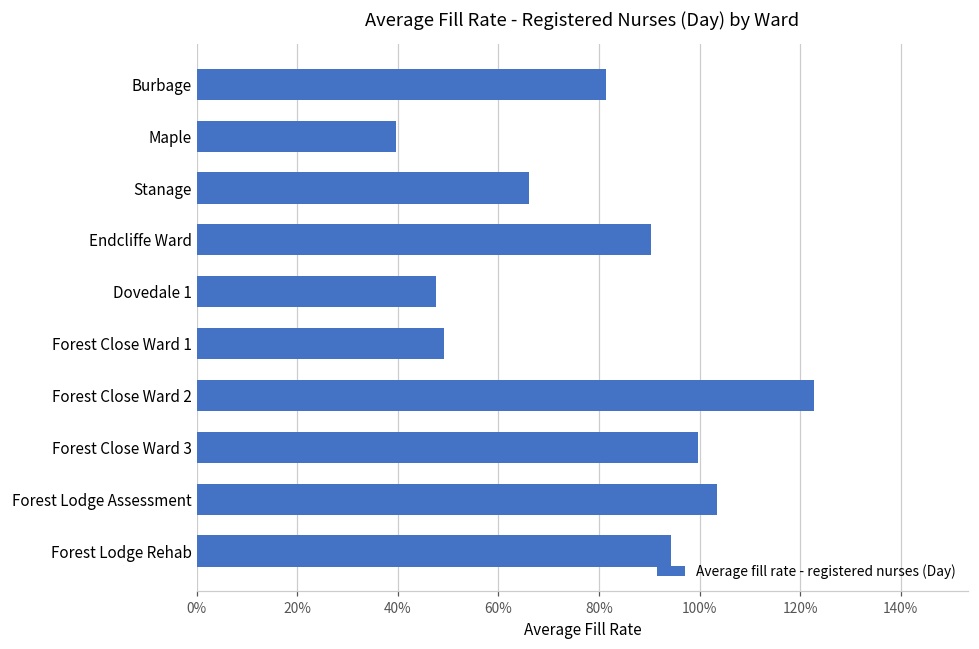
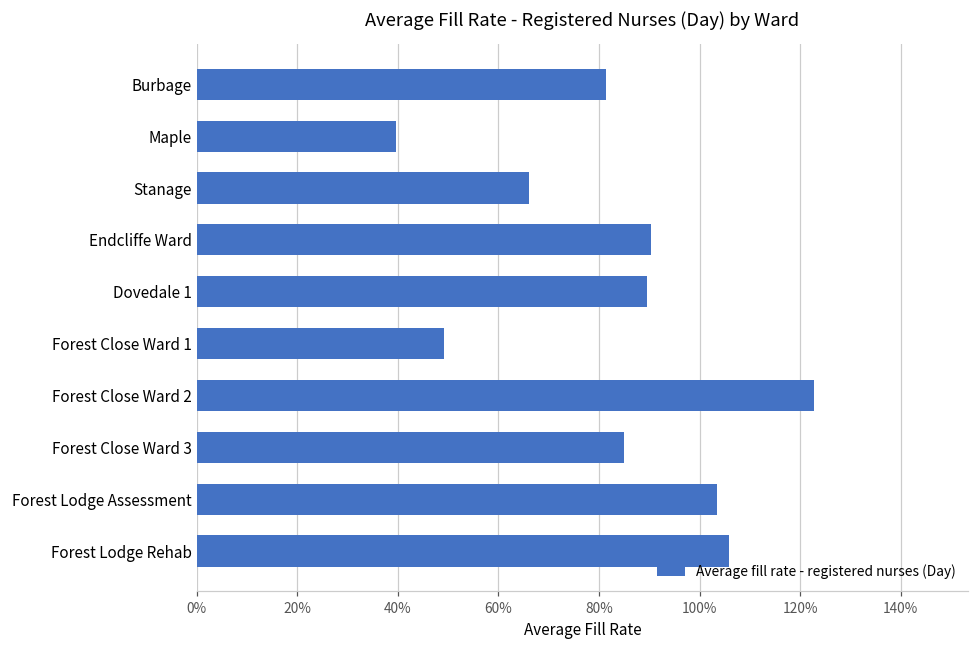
  {
    "Burbage": "81%",
    "Maple": "40%",
    "Stanage": "66%",
    "Endcliffe Ward": "90%",
-   "Dovedale 1": "48%",
+   "Dovedale 1": "90%",
    "Forest Close Ward 1": "49%",
    "Forest Close Ward 2": "123%",
-   "Forest Close Ward 3": "100%",
+   "Forest Close Ward 3": "85%",
    "Forest Lodge Assessment": "104%",
-   "Forest Lodge Rehab": "94%"
+   "Forest Lodge Rehab": "106%"
  }
